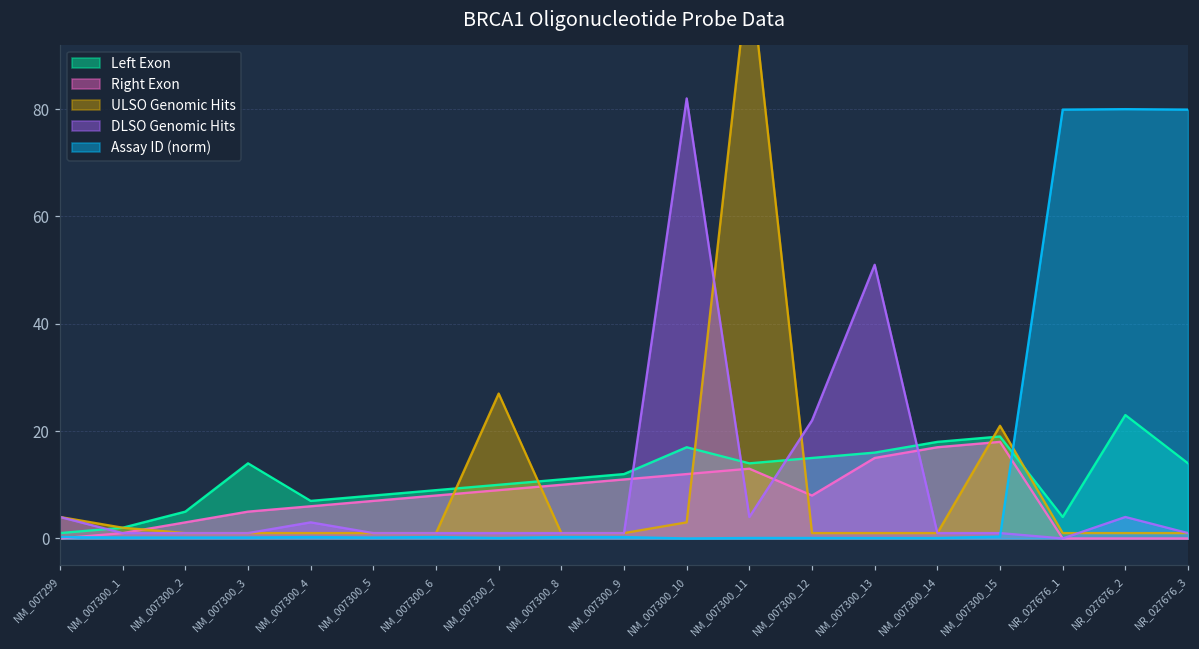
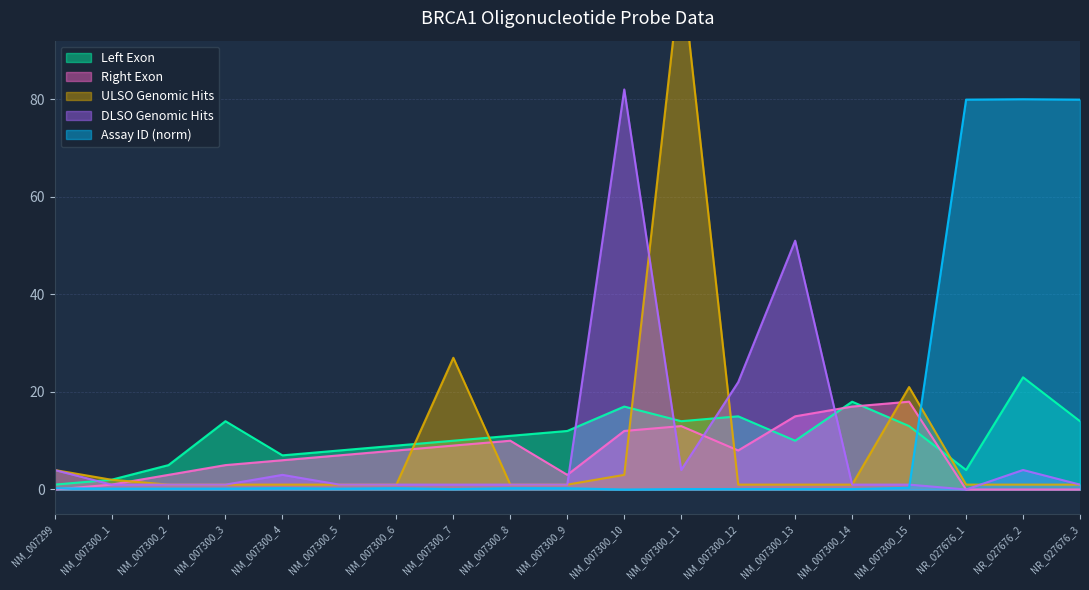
  {
    "Left Exon": {
      "NM_007299": 1,
      "NM_007300_2": 5,
      "NM_007300_3": 14,
      "NM_007300_4": 7,
      "NM_007300_5": 8,
      "NM_007300_6": 9,
      "NM_007300_7": 10,
      "NM_007300_8": 11,
      "NM_007300_9": 12,
      "NM_007300_10": 17,
      "NM_007300_11": 14,
      "NM_007300_12": 15,
-     "NM_007300_13": 16,
+     "NM_007300_13": 10,
      "NM_007300_14": 18,
-     "NM_007300_15": 19,
+     "NM_007300_15": 13,
      "NR_027676_1": 4,
      "NR_027676_2": 23,
      "NR_027676_3": 14
    },
    "Right Exon": {
      "NM_007300_2": 3,
      "NM_007300_3": 5,
      "NM_007300_4": 6,
      "NM_007300_5": 7,
      "NM_007300_6": 8,
      "NM_007300_7": 9,
      "NM_007300_8": 10,
-     "NM_007300_9": 11,
+     "NM_007300_9": 3,
      "NM_007300_10": 12,
      "NM_007300_11": 13,
      "NM_007300_12": 8,
      "NM_007300_13": 15,
      "NM_007300_14": 17,
      "NM_007300_15": 18,
      "NR_027676_2": 0,
      "NR_027676_3": 0
    },
    "ULSO Genomic Hits": {
      "NM_007300_4": 1,
      "NM_007300_7": 27,
      "NM_007300_10": 3,
      "NM_007300_12": 1,
      "NM_007300_13": 1,
      "NM_007300_15": 21,
      "NR_027676_1": 1,
      "NR_027676_2": 1
    },
    "DLSO Genomic Hits": {
      "NM_007300_4": 3,
      "NM_007300_7": 1,
      "NM_007300_10": 82,
      "NM_007300_11": 4,
      "NM_007300_12": 22,
      "NM_007300_13": 51,
      "NM_007300_15": 1,
      "NR_027676_2": 4
    },
    "Assay ID (norm)": {
      "NM_007300_1": 0,
      "NM_007300_2": 0,
      "NM_007300_3": 0,
      "NM_007300_4": 0,
      "NM_007300_5": 0,
      "NM_007300_6": 0,
      "NM_007300_7": 0,
      "NM_007300_8": 0,
      "NM_007300_9": 0,
      "NM_007300_10": 0,
      "NM_007300_11": 0,
      "NM_007300_12": 0,
      "NM_007300_13": 0,
      "NM_007300_14": 0,
      "NM_007300_15": 0,
      "NR_027676_1": 80,
      "NR_027676_2": 80,
      "NR_027676_3": 80
    }
  }
